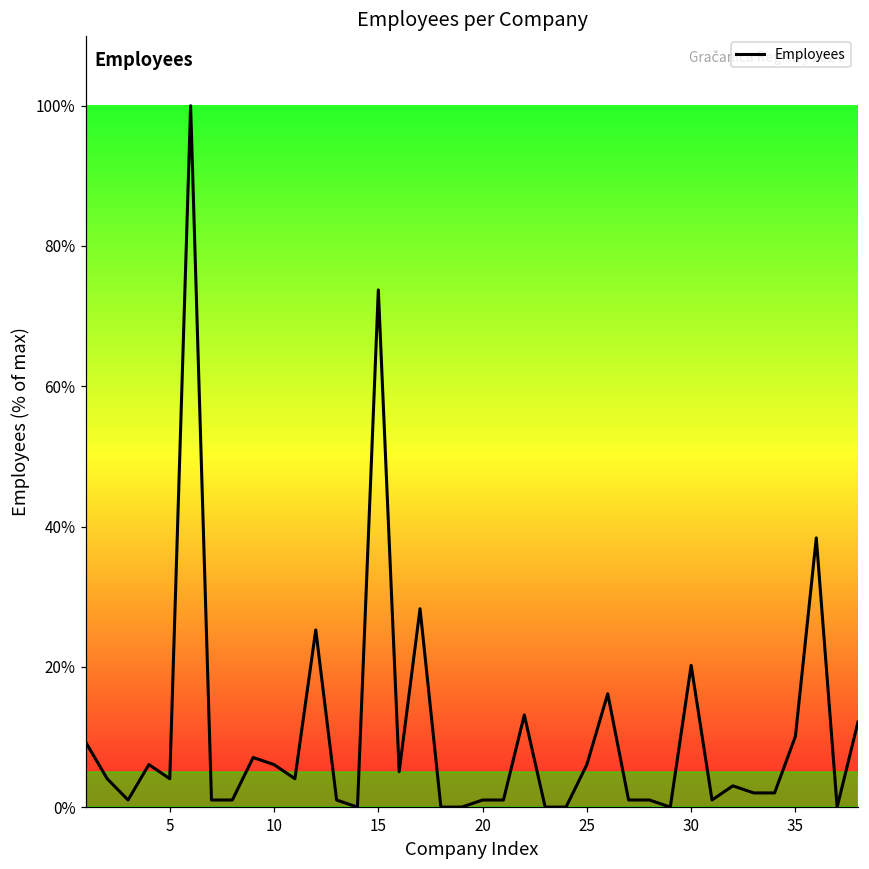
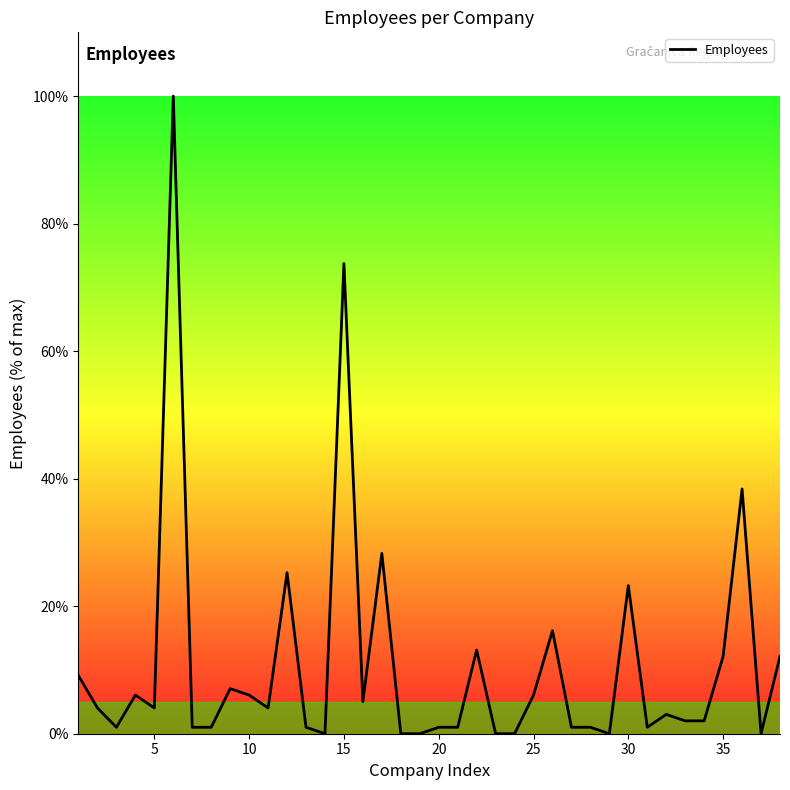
  {
    "10": "6%",
    "15": "74%",
    "25": "6%",
-   "30": "20%",
-   "35": "10%"
+   "30": "23%",
+   "35": "12%"
  }
